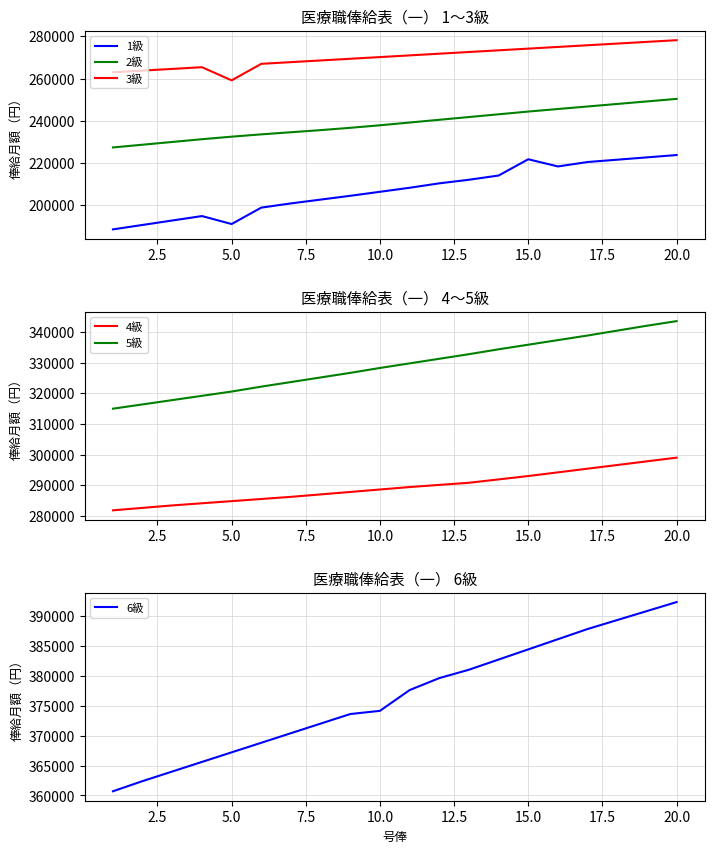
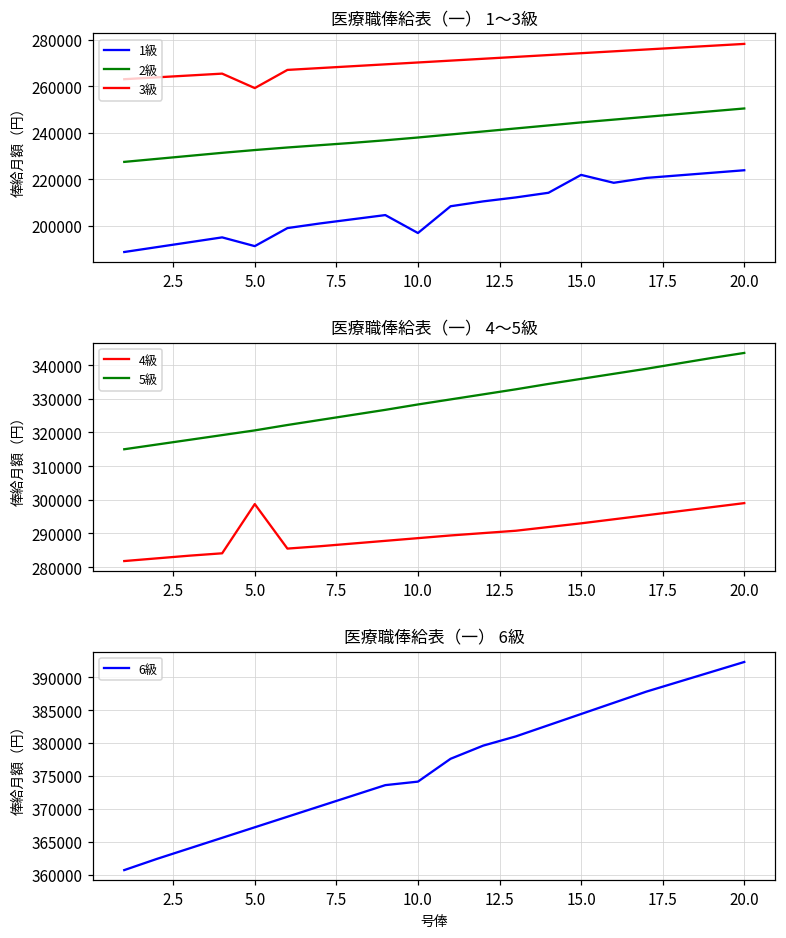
  {
    "医療職俸給表（一） 1〜3級": {
      "1級": {
        "5.0": 191000,
-       "10.0": 206000,
+       "10.0": 197000,
        "15.0": 222000,
        "20.0": 224000
      },
      "2級": {
        "5.0": 233000,
        "10.0": 238000,
        "15.0": 244000,
        "20.0": 250000
      },
      "3級": {
        "5.0": 259000,
        "10.0": 270000,
        "15.0": 274000,
        "20.0": 278000
      }
    },
    "医療職俸給表（一） 4〜5級": {
      "4級": {
-       "5.0": 285000,
+       "5.0": 299000,
        "10.0": 289000,
        "15.0": 293000,
        "20.0": 299000
      },
      "5級": {
        "5.0": 321000,
        "10.0": 328000,
        "15.0": 336000,
        "20.0": 344000
      }
    },
    "医療職俸給表（一） 6級": {
      "5.0": 367000,
      "10.0": 374000,
      "15.0": 384000,
      "20.0": 392000
    }
  }
